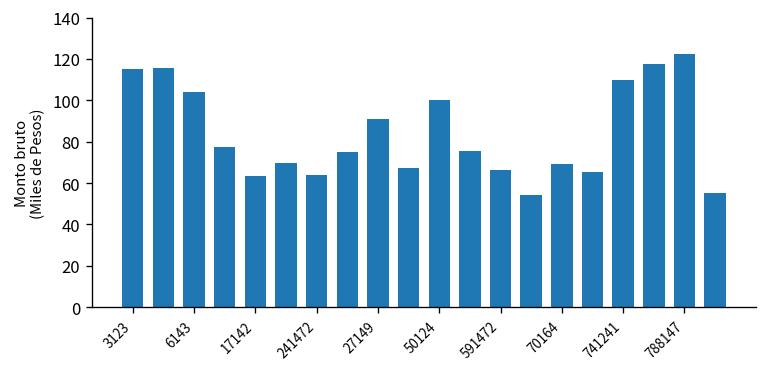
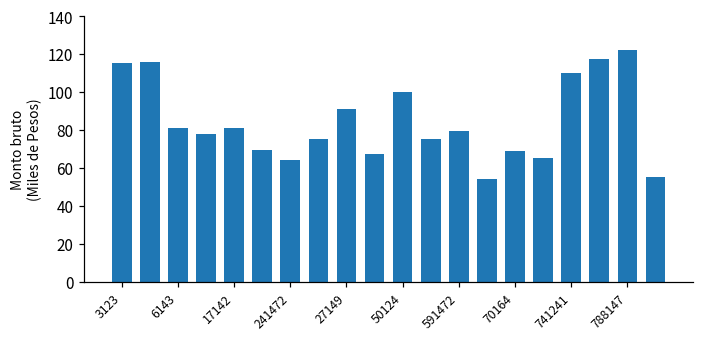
  {
    "3123": 115,
-   "6143": 104,
-   "17142": 64,
+   "6143": 81,
+   "17142": 81,
    "241472": 64,
    "27149": 91,
    "50124": 100,
-   "591472": 66,
+   "591472": 79,
    "70164": 69,
    "741241": 110,
    "788147": 122
  }
